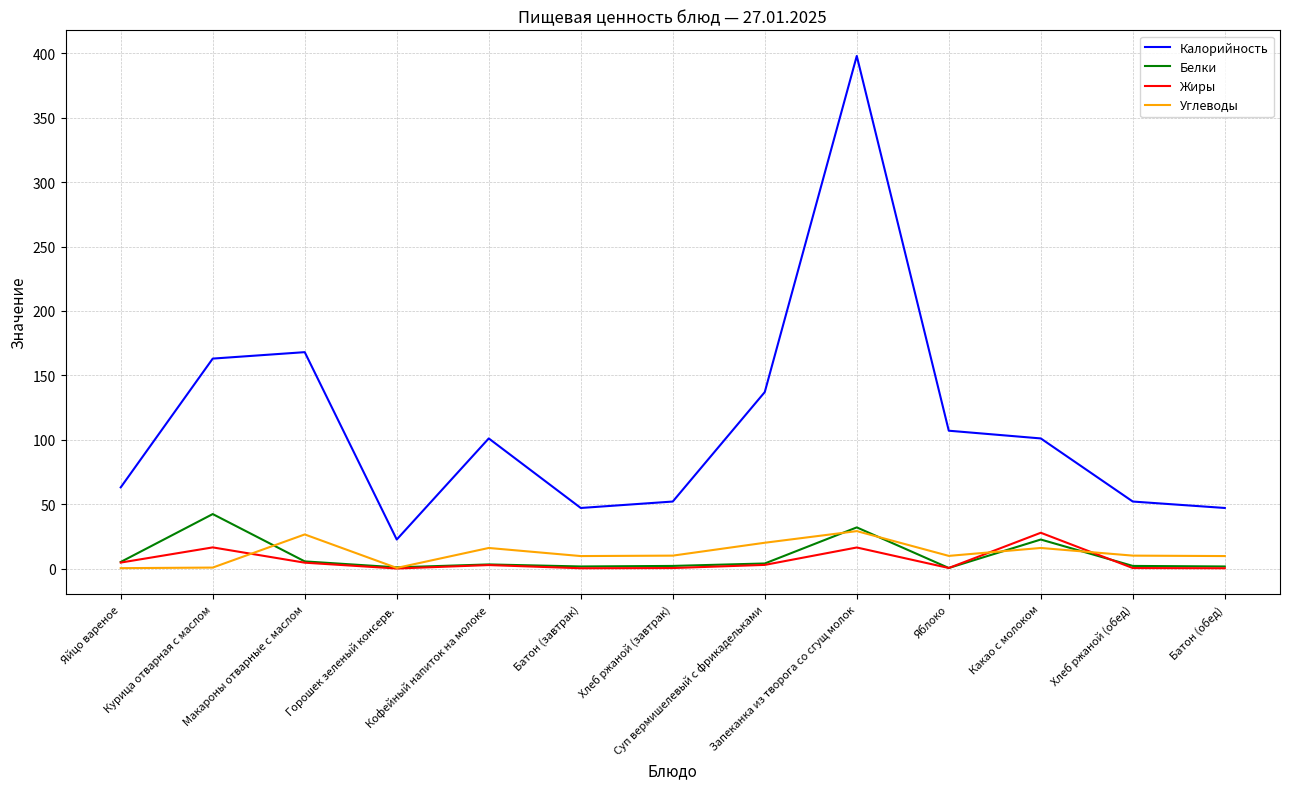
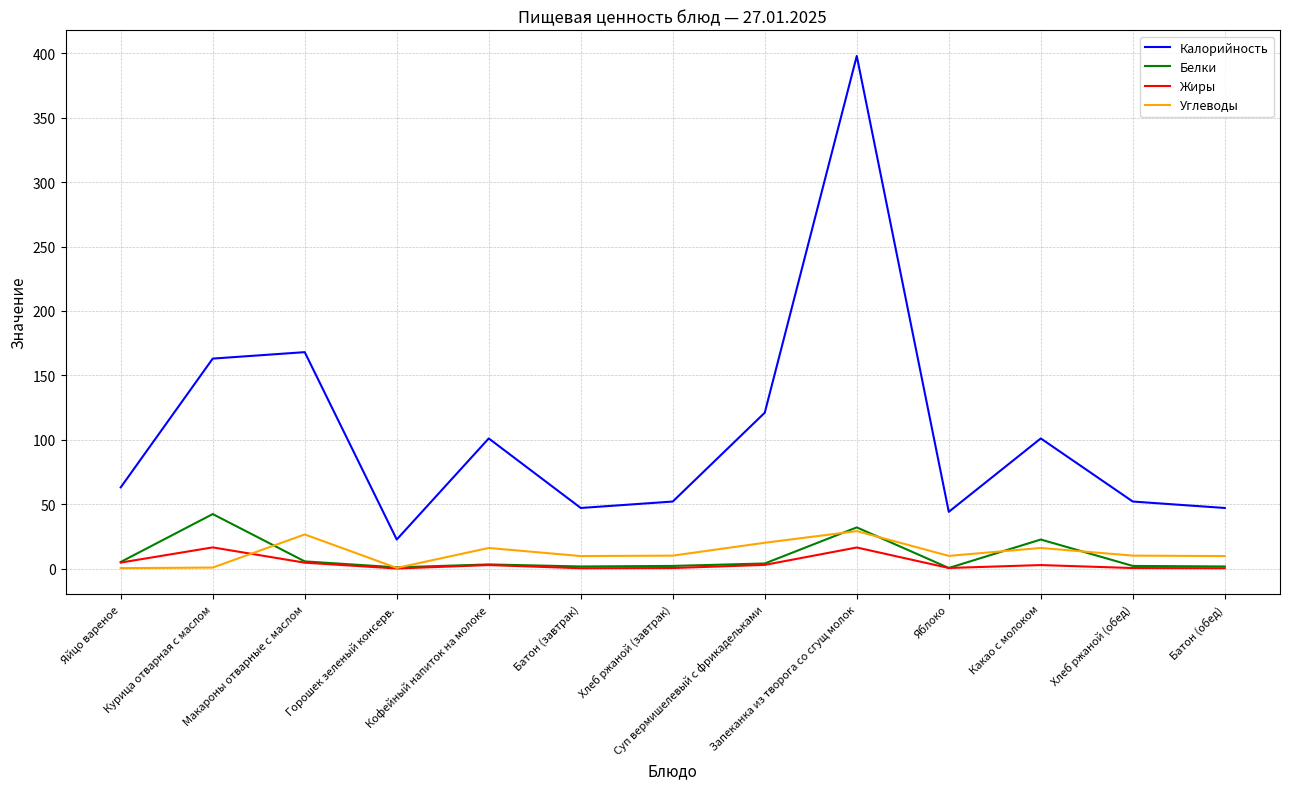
  {
    "Калорийность": {
      "Яйцо вареное": 63,
      "Курица отварная с маслом": 163,
      "Макароны отварные с маслом": 168,
      "Горошек зеленый консерв.": 23,
      "Кофейный напиток на молоке": 101,
      "Батон (завтрак)": 47,
      "Хлеб ржаной (завтрак)": 52,
-     "Суп вермишелевый с фрикадельками": 137,
+     "Суп вермишелевый с фрикадельками": 121,
      "Запеканка из творога со сгущ молок": 398,
-     "Яблоко": 107,
+     "Яблоко": 44,
      "Какао с молоком": 101,
      "Хлеб ржаной (обед)": 52,
      "Батон (обед)": 47
    },
    "Белки": {
      "Курица отварная с маслом": 42,
      "Запеканка из творога со сгущ молок": 32,
      "Какао с молоком": 23
    },
    "Жиры": {
      "Курица отварная с маслом": 16,
      "Запеканка из творога со сгущ молок": 16,
-     "Какао с молоком": 28
+     "Какао с молоком": 3
    },
    "Углеводы": {
      "Яйцо вареное": 0,
      "Курица отварная с маслом": 1,
      "Макароны отварные с маслом": 26,
      "Кофейный напиток на молоке": 16,
      "Батон (завтрак)": 10,
      "Хлеб ржаной (завтрак)": 10,
      "Суп вермишелевый с фрикадельками": 20,
      "Запеканка из творога со сгущ молок": 29,
      "Яблоко": 10,
      "Какао с молоком": 16,
      "Хлеб ржаной (обед)": 10,
      "Батон (обед)": 10
    }
  }
